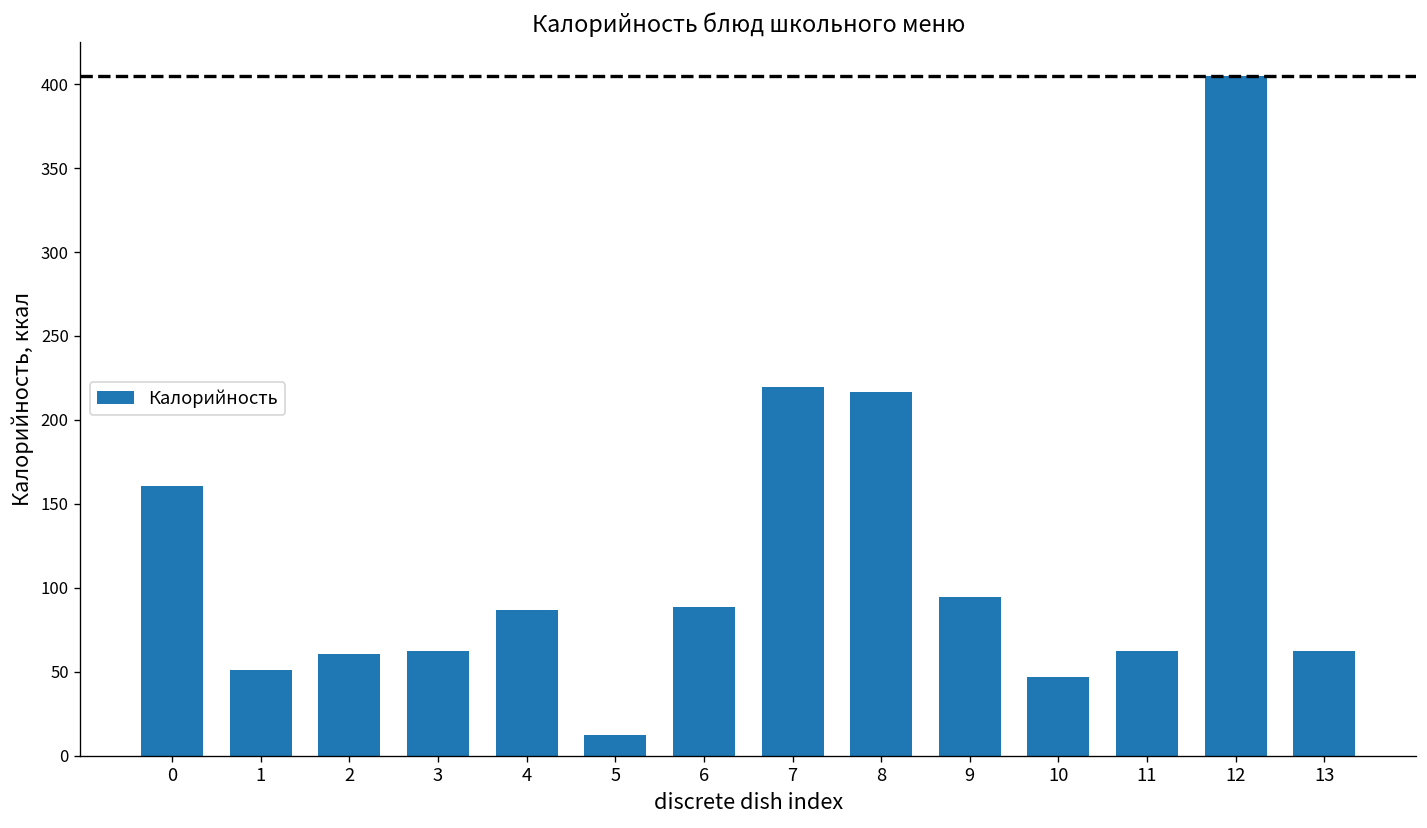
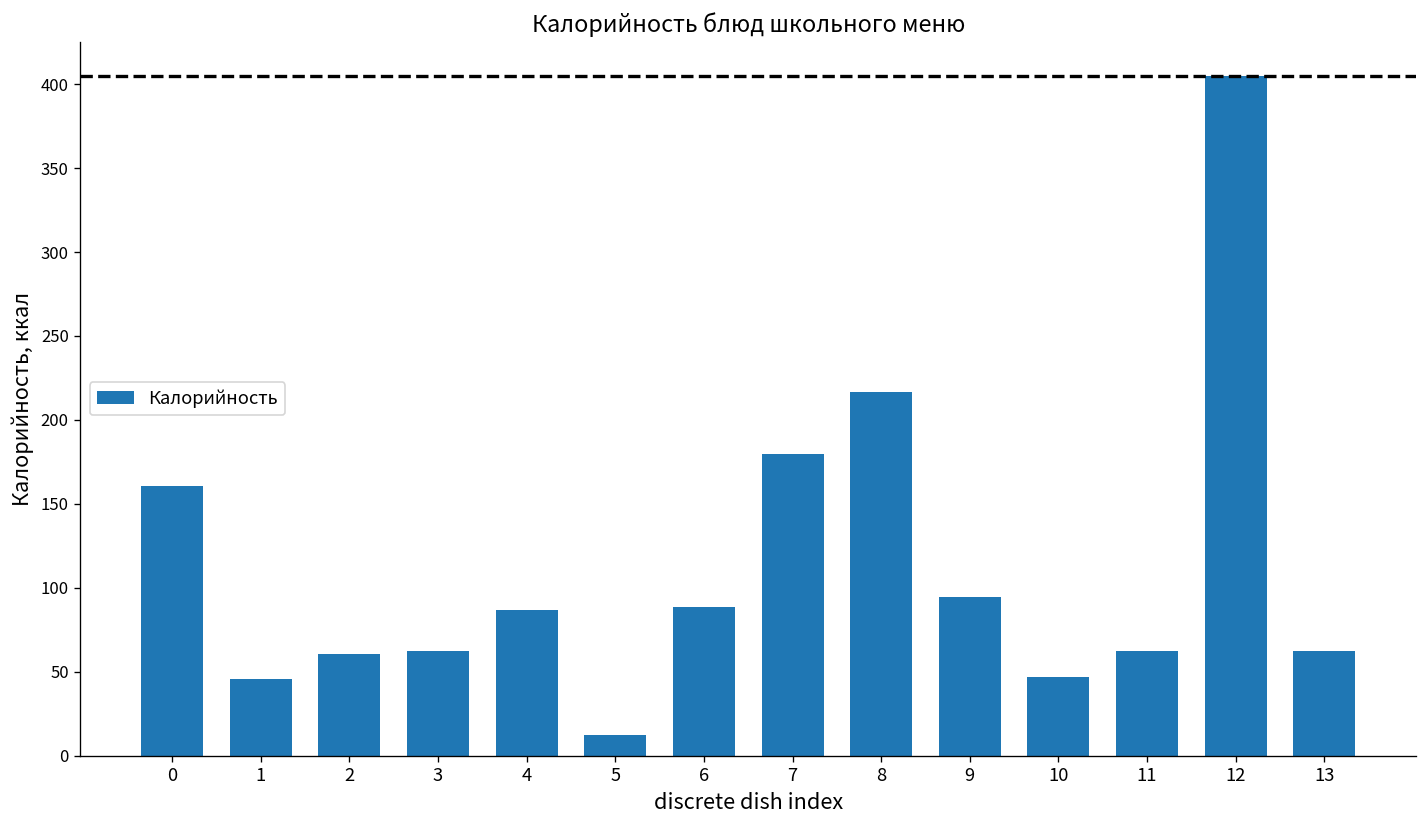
  {
    "0": 161,
-   "1": 51,
+   "1": 45,
    "2": 61,
    "3": 62,
    "4": 87,
    "5": 12,
    "6": 88,
-   "7": 220,
+   "7": 180,
    "8": 216,
    "9": 95,
    "10": 47,
    "11": 63,
    "12": 405,
    "13": 62
  }
